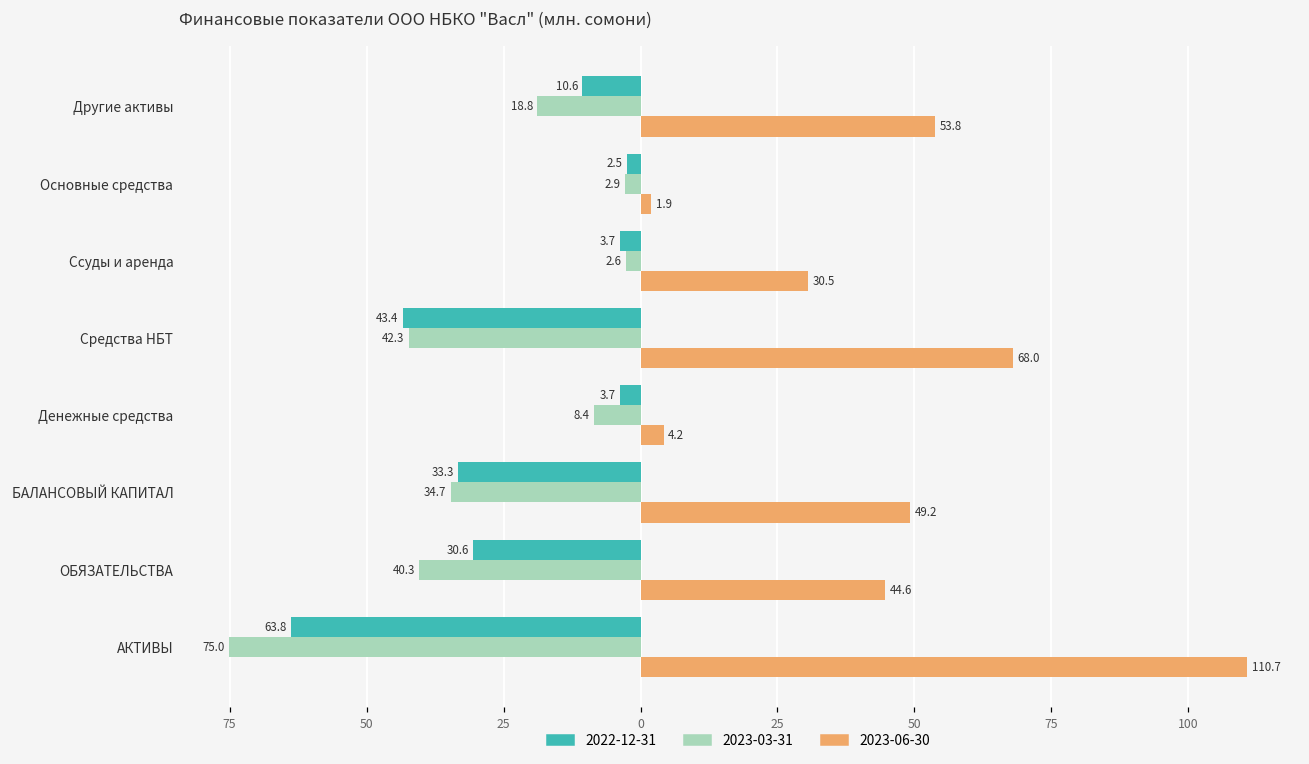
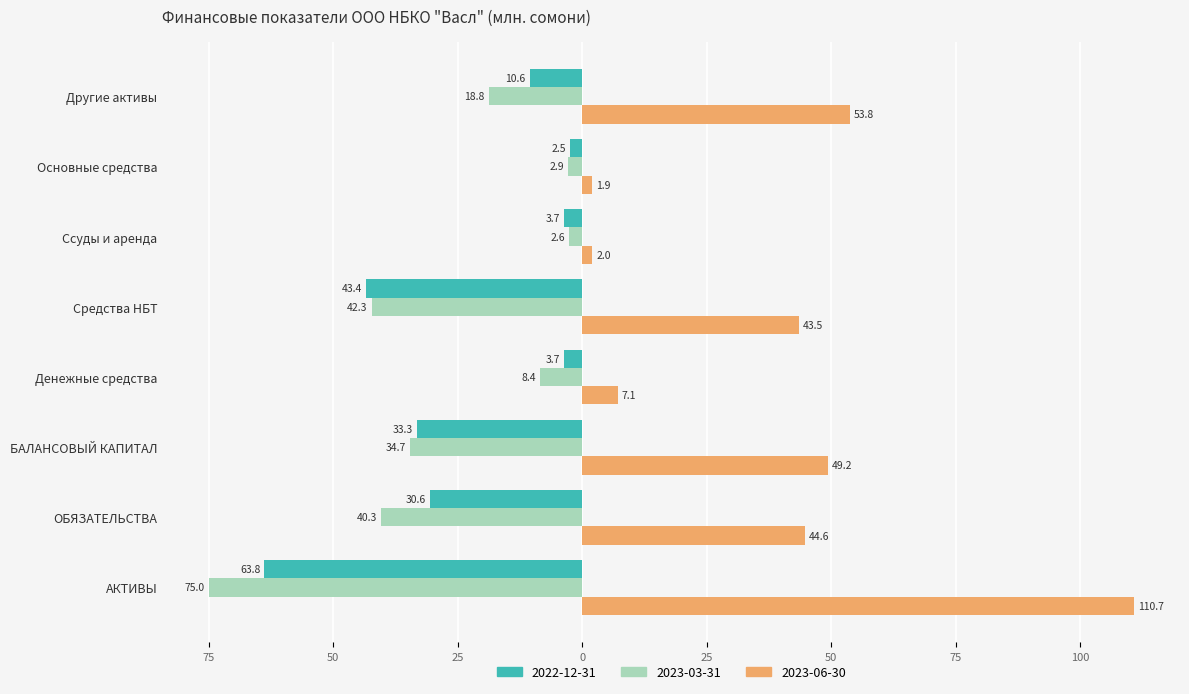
  {
    "2023-06-30": {
      "Другие активы": 53.8,
      "Основные средства": 1.9,
-     "Ссуды и аренда": 30.5,
-     "Средства НБТ": 68.0,
-     "Денежные средства": 4.2,
+     "Ссуды и аренда": 2.0,
+     "Средства НБТ": 43.5,
+     "Денежные средства": 7.1,
      "БАЛАНСОВЫЙ КАПИТАЛ": 49.2,
      "ОБЯЗАТЕЛЬСТВА": 44.6,
      "АКТИВЫ": 110.7
    }
  }
